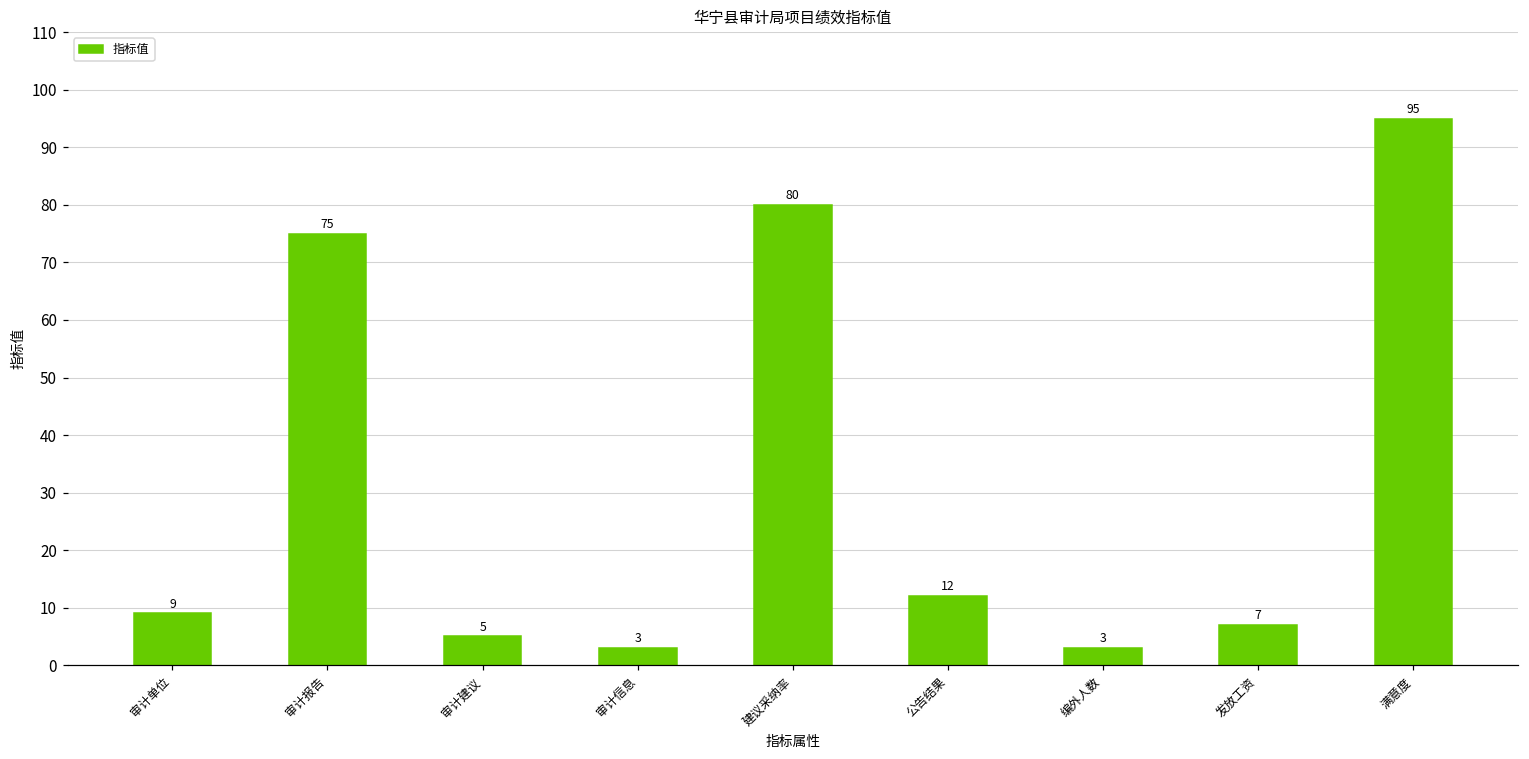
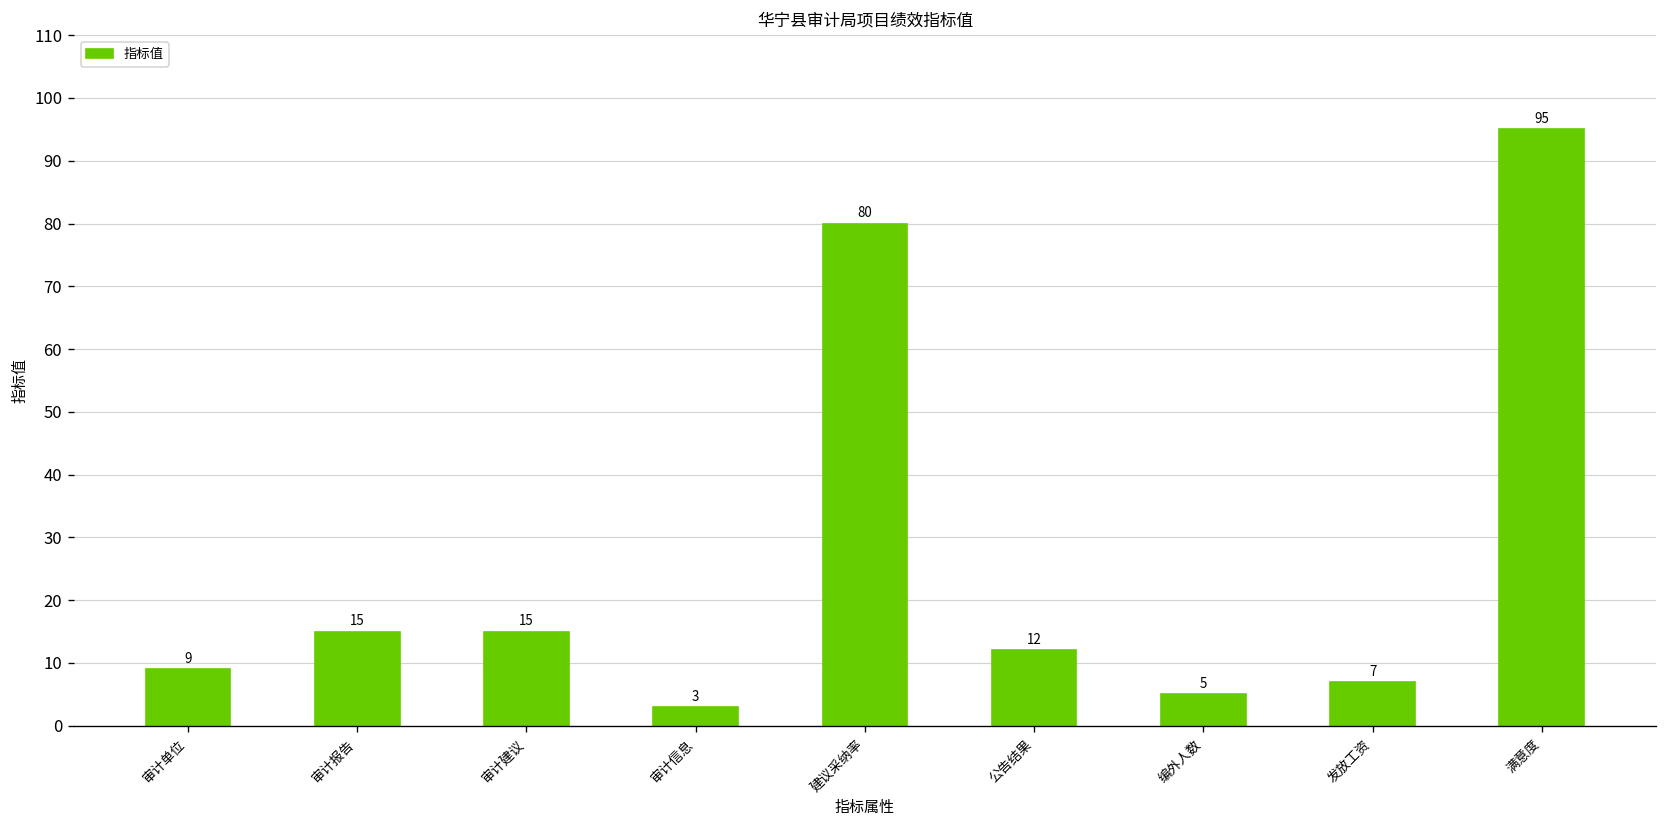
  {
    "审计单位": 9,
-   "审计报告": 75,
-   "审计建议": 5,
+   "审计报告": 15,
+   "审计建议": 15,
    "审计信息": 3,
    "建议采纳率": 80,
    "公告结果": 12,
-   "编外人数": 3,
+   "编外人数": 5,
    "发放工资": 7,
    "满意度": 95
  }
